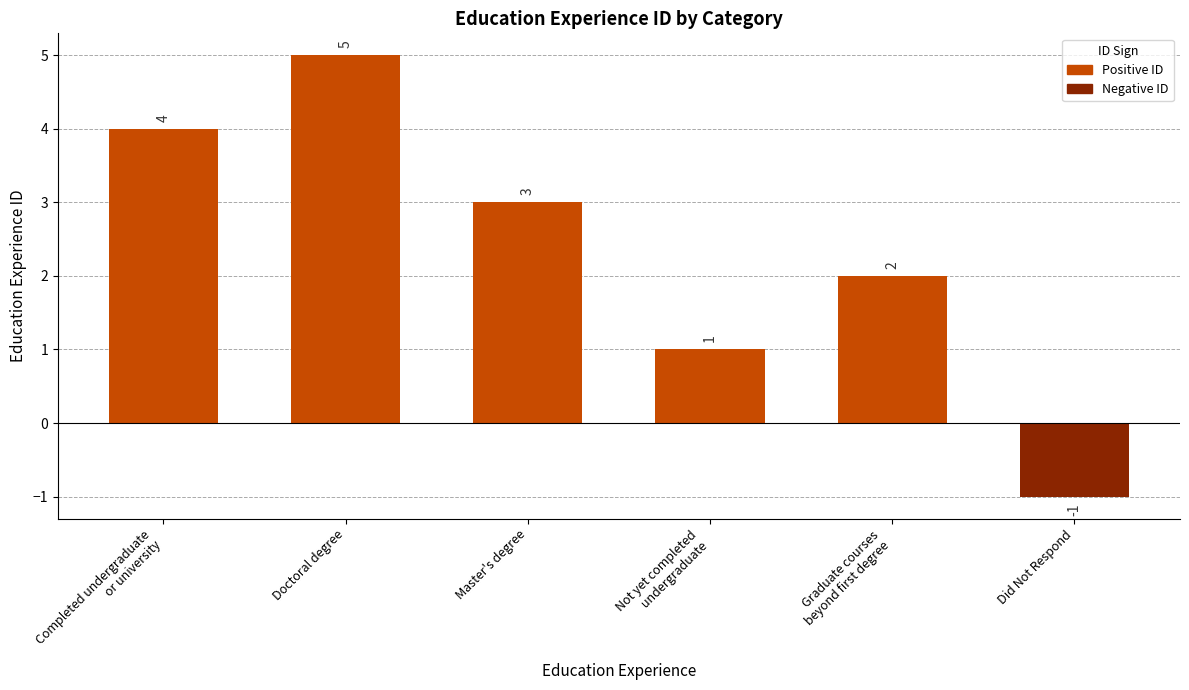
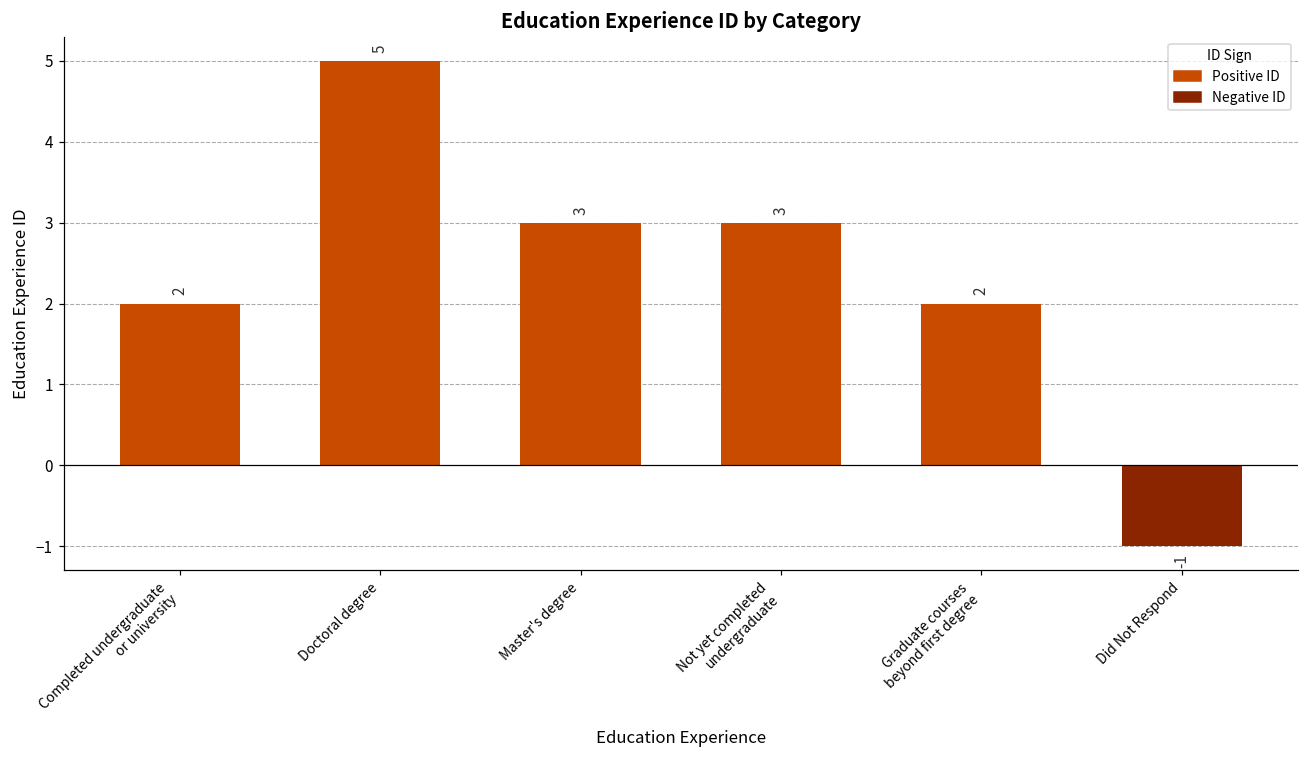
  {
-   "Completed undergraduate or university": 4,
+   "Completed undergraduate or university": 2,
    "Doctoral degree": 5,
    "Master's degree": 3,
-   "Not yet completed undergraduate": 1,
+   "Not yet completed undergraduate": 3,
    "Graduate courses beyond first degree": 2,
    "Did Not Respond": -1
  }
